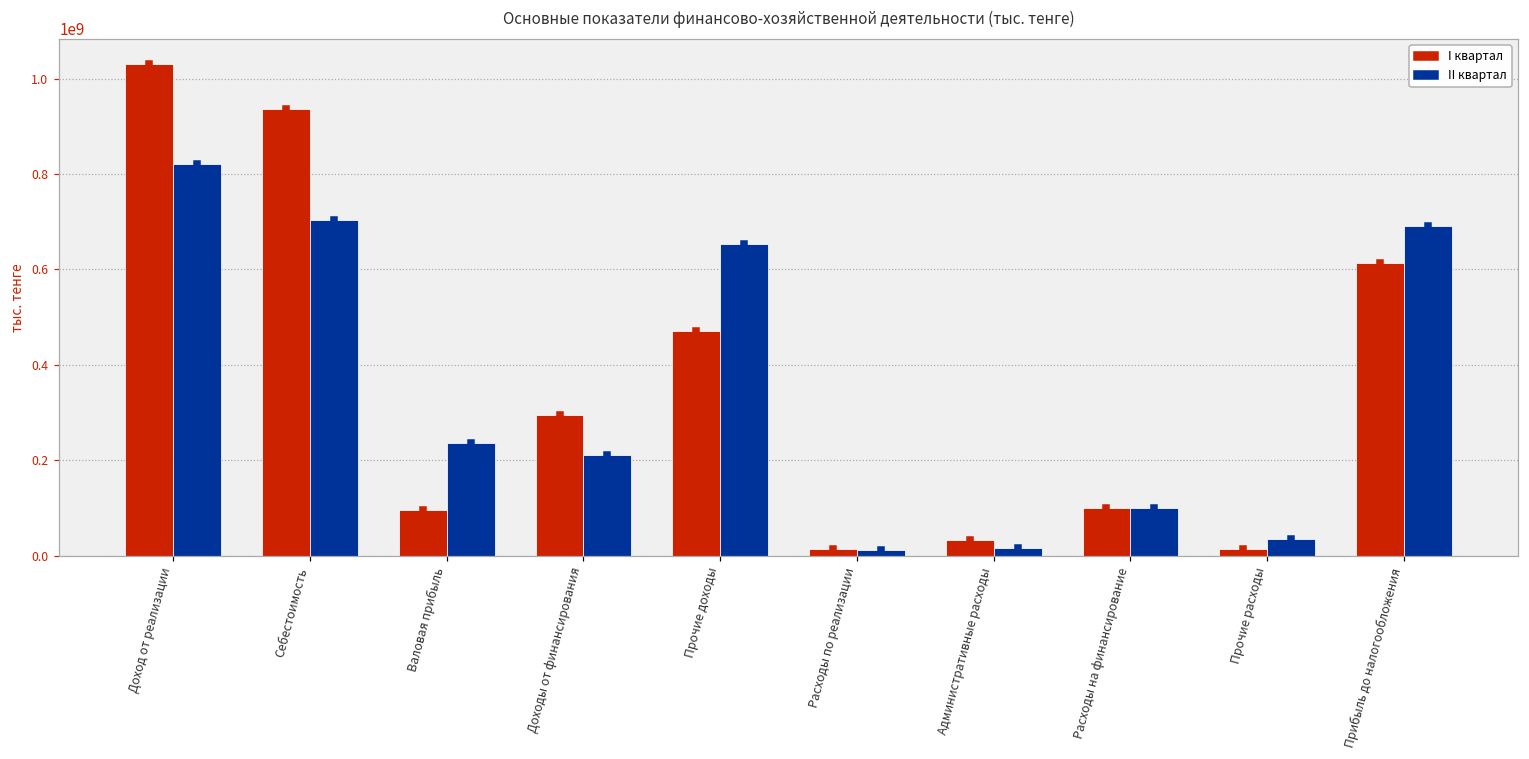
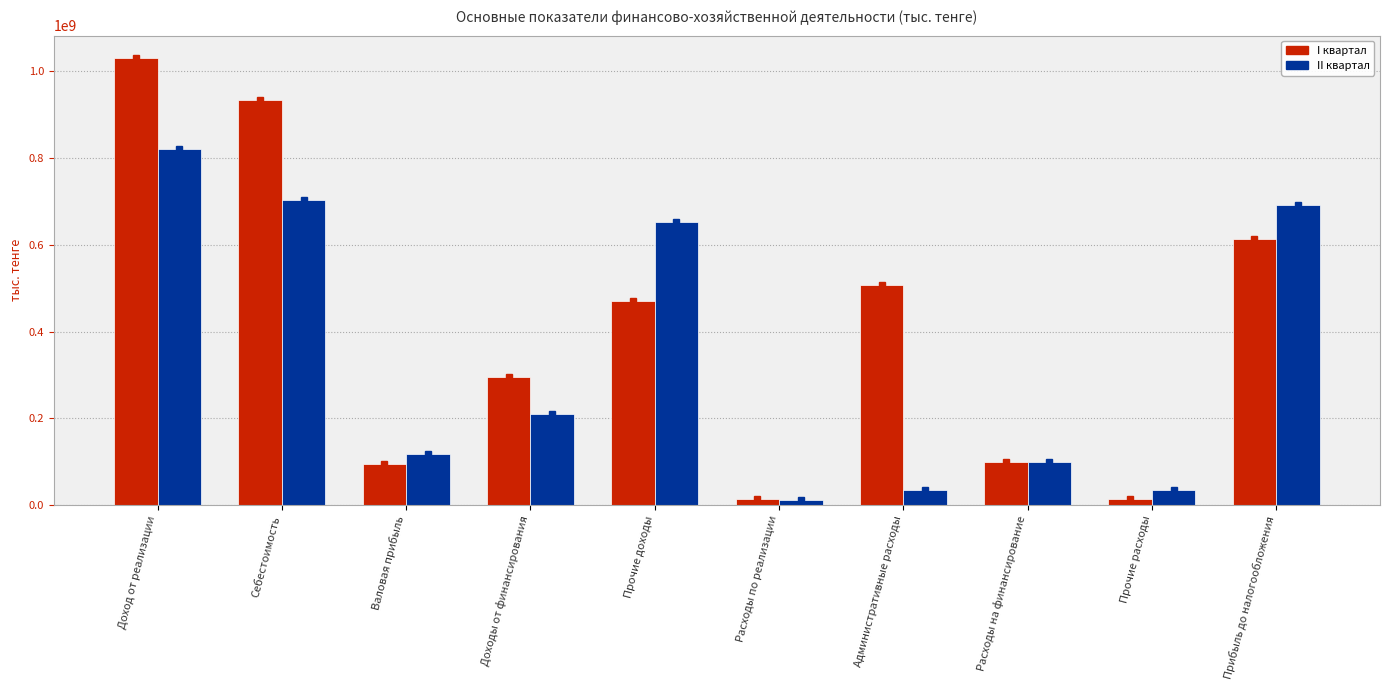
  {
    "І квартал": {
      "Доход от реализации": 1030000000,
      "Себестоимость": 940000000,
      "Валовая прибыль": 100000000,
      "Доходы от финансирования": 290000000,
      "Прочие доходы": 470000000,
      "Расходы по реализации": 10000000,
-     "Административные расходы": 30000000,
+     "Административные расходы": 510000000,
      "Расходы на финансирование": 100000000,
      "Прочие расходы": 10000000,
      "Прибыль до налогообложения": 610000000
    },
    "ІІ квартал": {
      "Доход от реализации": 820000000,
      "Себестоимость": 700000000,
-     "Валовая прибыль": 240000000,
+     "Валовая прибыль": 120000000,
      "Доходы от финансирования": 210000000,
      "Прочие доходы": 650000000,
      "Расходы по реализации": 10000000,
-     "Административные расходы": 20000000,
+     "Административные расходы": 40000000,
      "Расходы на финансирование": 100000000,
      "Прочие расходы": 30000000,
      "Прибыль до налогообложения": 690000000
    }
  }
